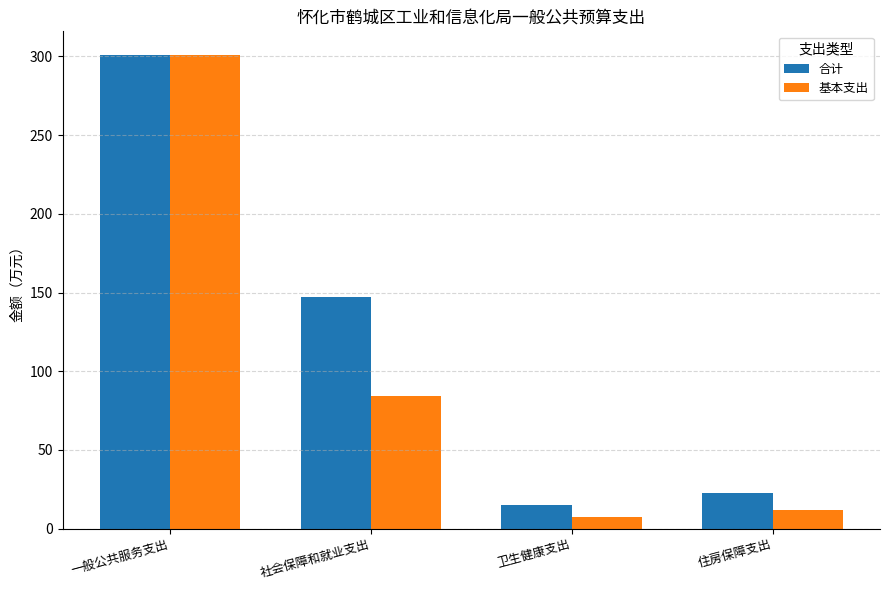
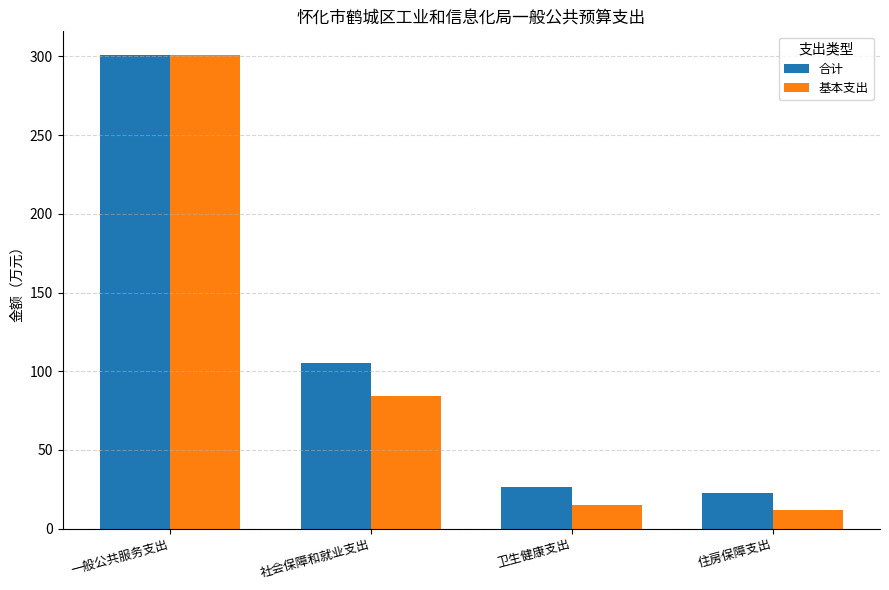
  {
    "合计": {
      "一般公共服务支出": 301,
-     "社会保障和就业支出": 147,
-     "卫生健康支出": 15,
+     "社会保障和就业支出": 105,
+     "卫生健康支出": 26,
      "住房保障支出": 22
    },
    "基本支出": {
      "一般公共服务支出": 301,
      "社会保障和就业支出": 84,
-     "卫生健康支出": 7,
+     "卫生健康支出": 15,
      "住房保障支出": 12
    }
  }
